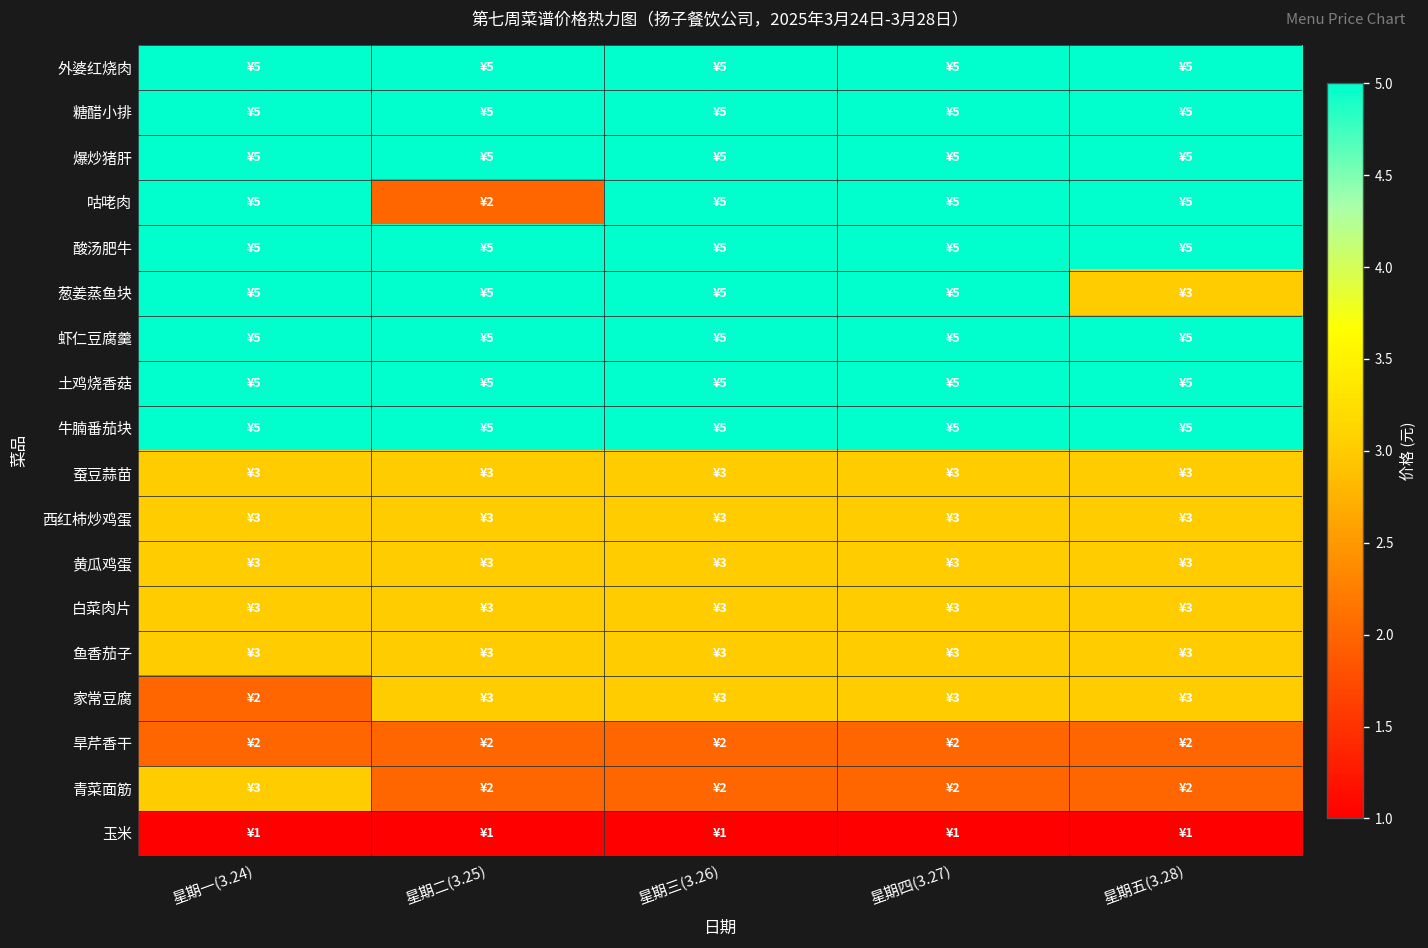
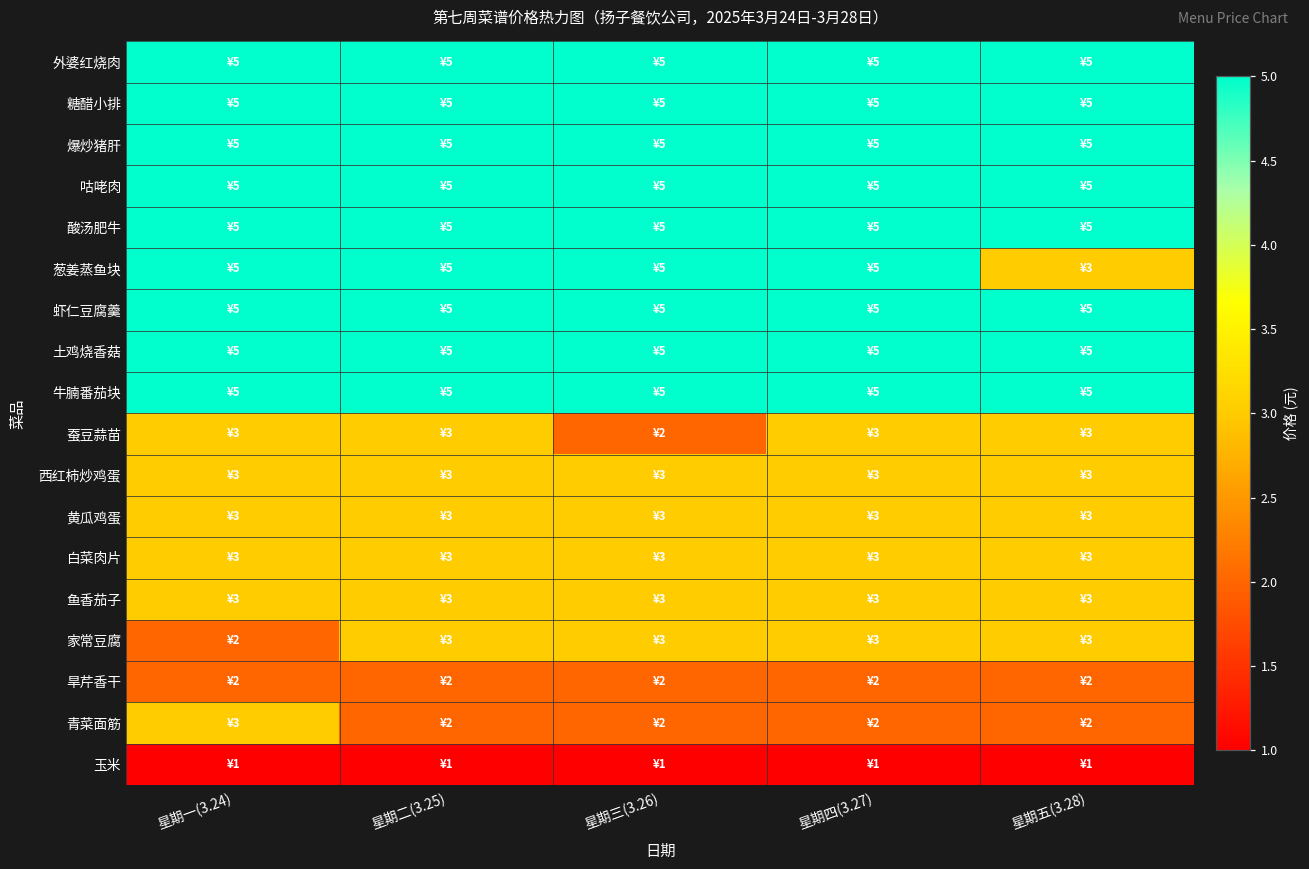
  {
    "外婆红烧肉": {
      "星期一(3.24)": "¥5",
      "星期二(3.25)": "¥5",
      "星期三(3.26)": "¥5",
      "星期四(3.27)": "¥5",
      "星期五(3.28)": "¥5"
    },
    "糖醋小排": {
      "星期一(3.24)": "¥5",
      "星期二(3.25)": "¥5",
      "星期三(3.26)": "¥5",
      "星期四(3.27)": "¥5",
      "星期五(3.28)": "¥5"
    },
    "爆炒猪肝": {
      "星期一(3.24)": "¥5",
      "星期二(3.25)": "¥5",
      "星期三(3.26)": "¥5",
      "星期四(3.27)": "¥5",
      "星期五(3.28)": "¥5"
    },
    "咕咾肉": {
      "星期一(3.24)": "¥5",
-     "星期二(3.25)": "¥2",
+     "星期二(3.25)": "¥5",
      "星期三(3.26)": "¥5",
      "星期四(3.27)": "¥5",
      "星期五(3.28)": "¥5"
    },
    "酸汤肥牛": {
      "星期一(3.24)": "¥5",
      "星期二(3.25)": "¥5",
      "星期三(3.26)": "¥5",
      "星期四(3.27)": "¥5",
      "星期五(3.28)": "¥5"
    },
    "葱姜蒸鱼块": {
      "星期一(3.24)": "¥5",
      "星期二(3.25)": "¥5",
      "星期三(3.26)": "¥5",
      "星期四(3.27)": "¥5",
      "星期五(3.28)": "¥3"
    },
    "虾仁豆腐羹": {
      "星期一(3.24)": "¥5",
      "星期二(3.25)": "¥5",
      "星期三(3.26)": "¥5",
      "星期四(3.27)": "¥5",
      "星期五(3.28)": "¥5"
    },
    "土鸡烧香菇": {
      "星期一(3.24)": "¥5",
      "星期二(3.25)": "¥5",
      "星期三(3.26)": "¥5",
      "星期四(3.27)": "¥5",
      "星期五(3.28)": "¥5"
    },
    "牛腩番茄块": {
      "星期一(3.24)": "¥5",
      "星期二(3.25)": "¥5",
      "星期三(3.26)": "¥5",
      "星期四(3.27)": "¥5",
      "星期五(3.28)": "¥5"
    },
    "蚕豆蒜苗": {
      "星期一(3.24)": "¥3",
      "星期二(3.25)": "¥3",
-     "星期三(3.26)": "¥3",
+     "星期三(3.26)": "¥2",
      "星期四(3.27)": "¥3",
      "星期五(3.28)": "¥3"
    },
    "西红柿炒鸡蛋": {
      "星期一(3.24)": "¥3",
      "星期二(3.25)": "¥3",
      "星期三(3.26)": "¥3",
      "星期四(3.27)": "¥3",
      "星期五(3.28)": "¥3"
    },
    "黄瓜鸡蛋": {
      "星期一(3.24)": "¥3",
      "星期二(3.25)": "¥3",
      "星期三(3.26)": "¥3",
      "星期四(3.27)": "¥3",
      "星期五(3.28)": "¥3"
    },
    "白菜肉片": {
      "星期一(3.24)": "¥3",
      "星期二(3.25)": "¥3",
      "星期三(3.26)": "¥3",
      "星期四(3.27)": "¥3",
      "星期五(3.28)": "¥3"
    },
    "鱼香茄子": {
      "星期一(3.24)": "¥3",
      "星期二(3.25)": "¥3",
      "星期三(3.26)": "¥3",
      "星期四(3.27)": "¥3",
      "星期五(3.28)": "¥3"
    },
    "家常豆腐": {
      "星期一(3.24)": "¥2",
      "星期二(3.25)": "¥3",
      "星期三(3.26)": "¥3",
      "星期四(3.27)": "¥3",
      "星期五(3.28)": "¥3"
    },
    "旱芹香干": {
      "星期一(3.24)": "¥2",
      "星期二(3.25)": "¥2",
      "星期三(3.26)": "¥2",
      "星期四(3.27)": "¥2",
      "星期五(3.28)": "¥2"
    },
    "青菜面筋": {
      "星期一(3.24)": "¥3",
      "星期二(3.25)": "¥2",
      "星期三(3.26)": "¥2",
      "星期四(3.27)": "¥2",
      "星期五(3.28)": "¥2"
    },
    "玉米": {
      "星期一(3.24)": "¥1",
      "星期二(3.25)": "¥1",
      "星期三(3.26)": "¥1",
      "星期四(3.27)": "¥1",
      "星期五(3.28)": "¥1"
    }
  }
